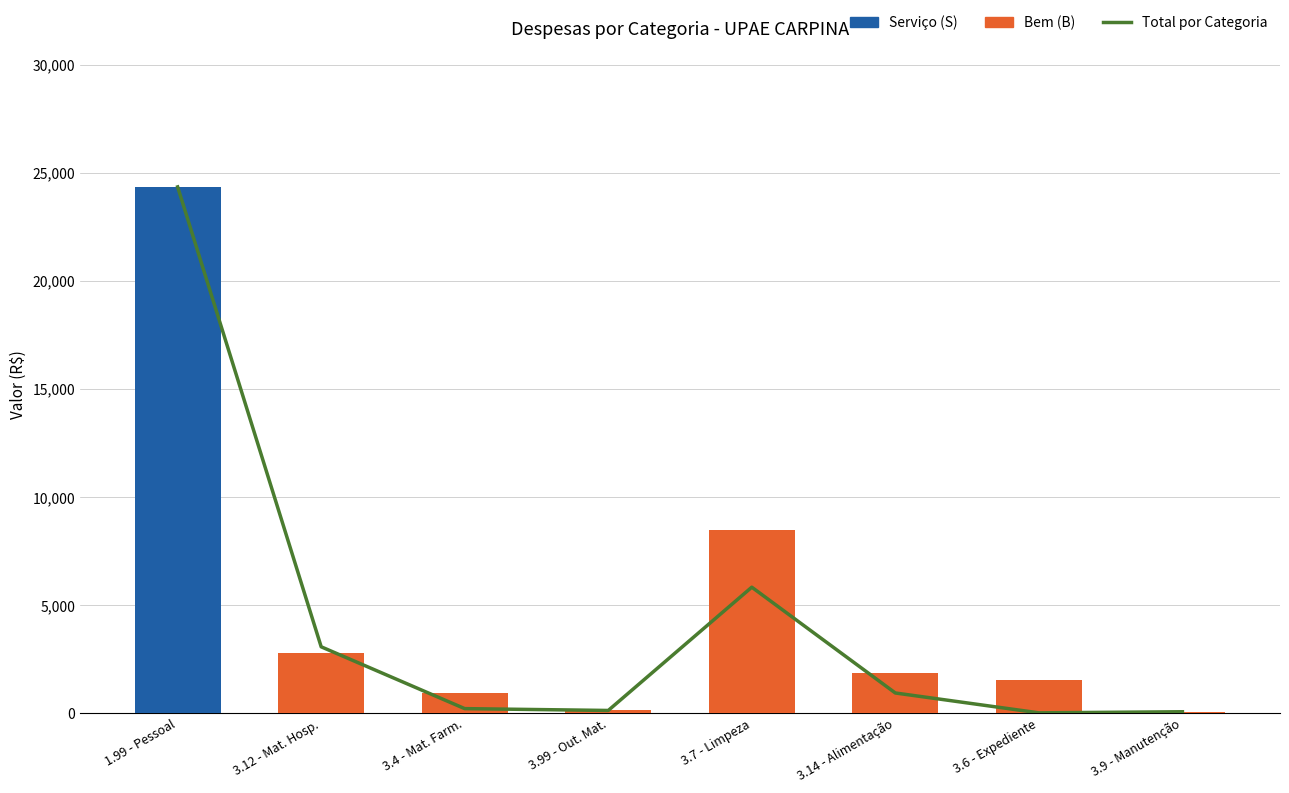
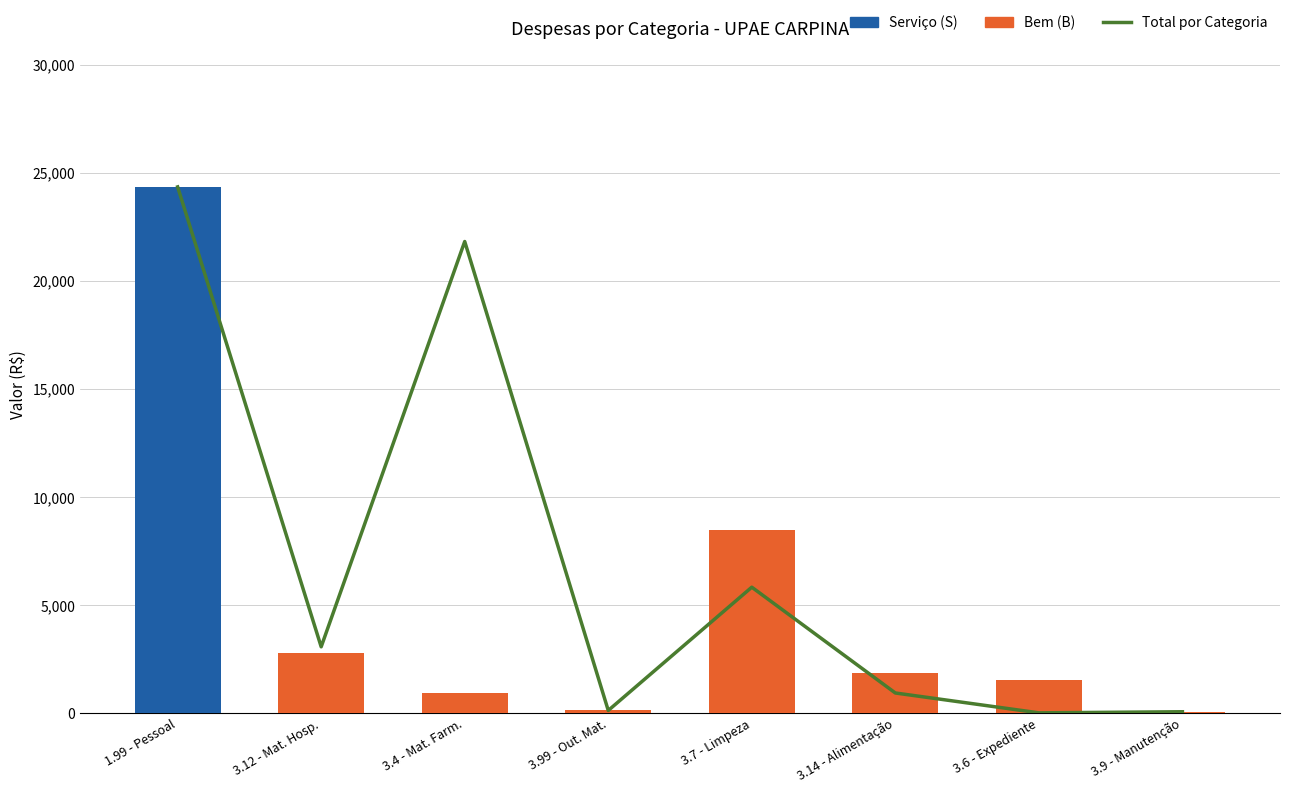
  {
    "Total por Categoria": {
      "1.99 - Pessoal": "24,300",
      "3.12 - Mat. Hosp.": "3,100",
-     "3.4 - Mat. Farm.": "200",
+     "3.4 - Mat. Farm.": "21,800",
      "3.99 - Out. Mat.": "100",
      "3.7 - Limpeza": "5,800",
      "3.14 - Alimentação": "900",
      "3.6 - Expediente": "0",
      "3.9 - Manutenção": "100"
    },
    "Serviço (S)": {
      "1.99 - Pessoal": "24,300",
      "3.12 - Mat. Hosp.": "0",
      "3.4 - Mat. Farm.": "0",
      "3.99 - Out. Mat.": "0",
      "3.7 - Limpeza": "0",
      "3.14 - Alimentação": "0",
      "3.6 - Expediente": "0",
      "3.9 - Manutenção": "0"
    }
  }
